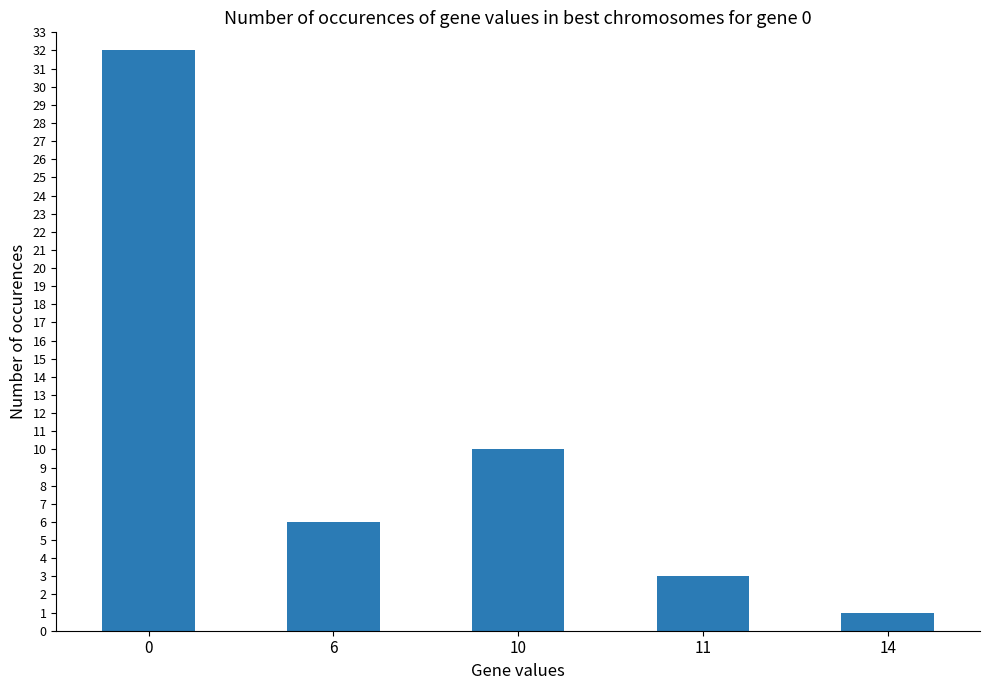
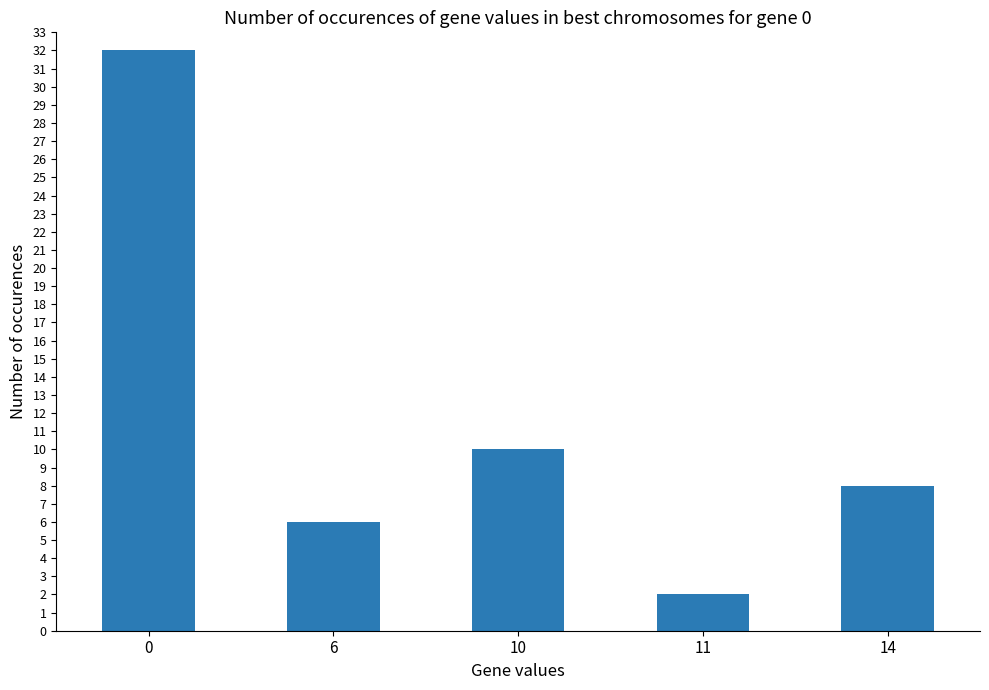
  {
    "0": 32,
    "6": 6,
    "10": 10,
-   "11": 3,
-   "14": 1
+   "11": 2,
+   "14": 8
  }
